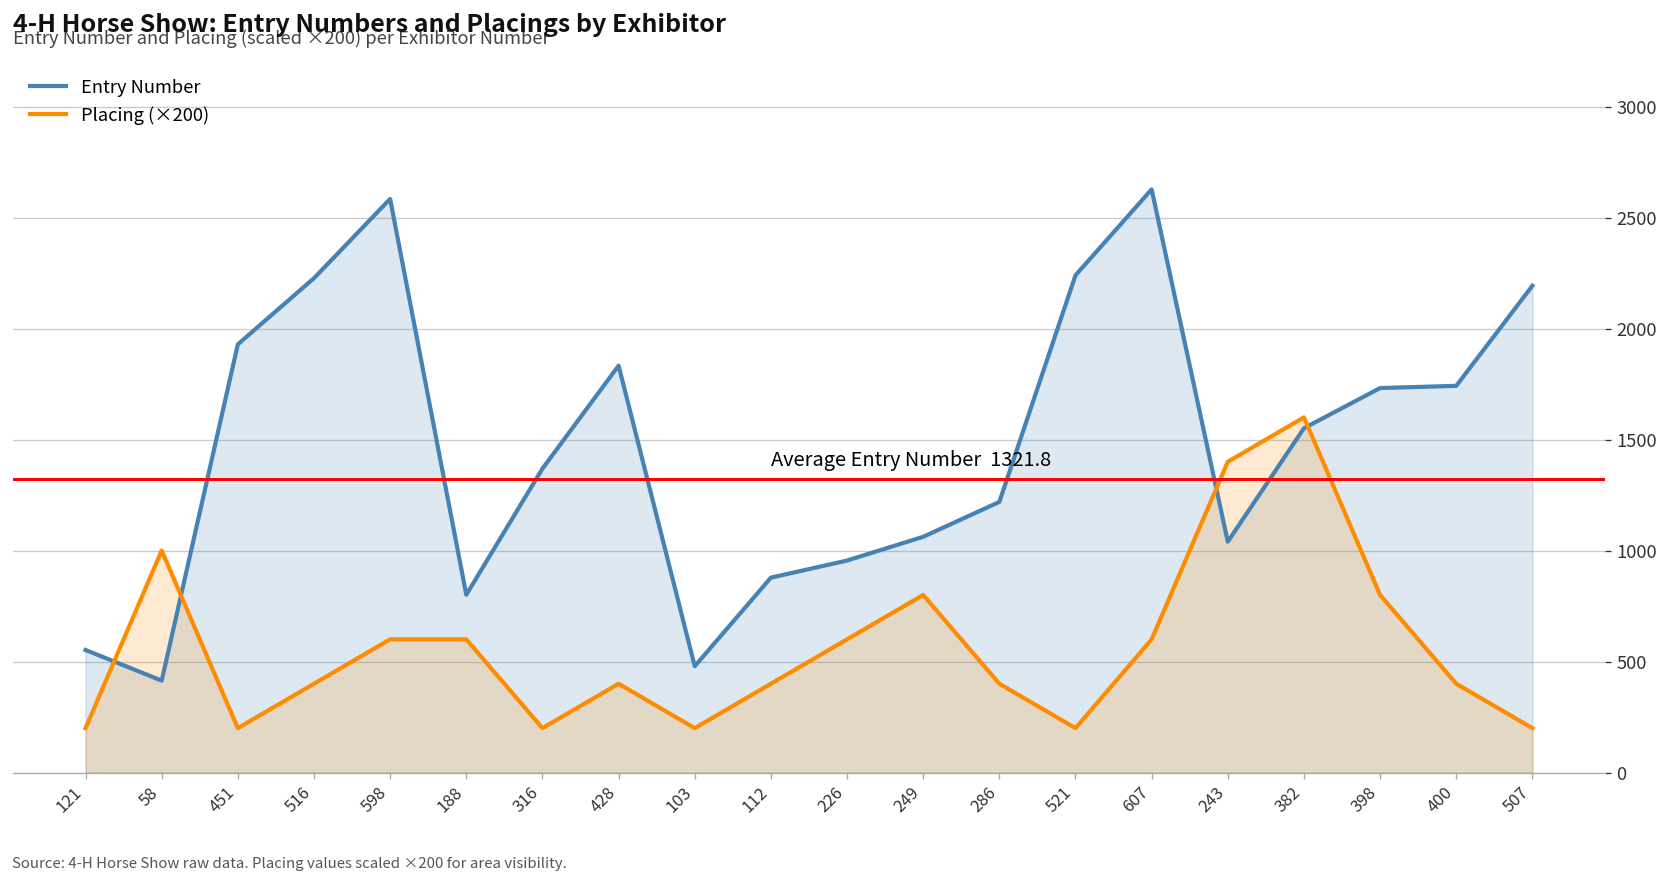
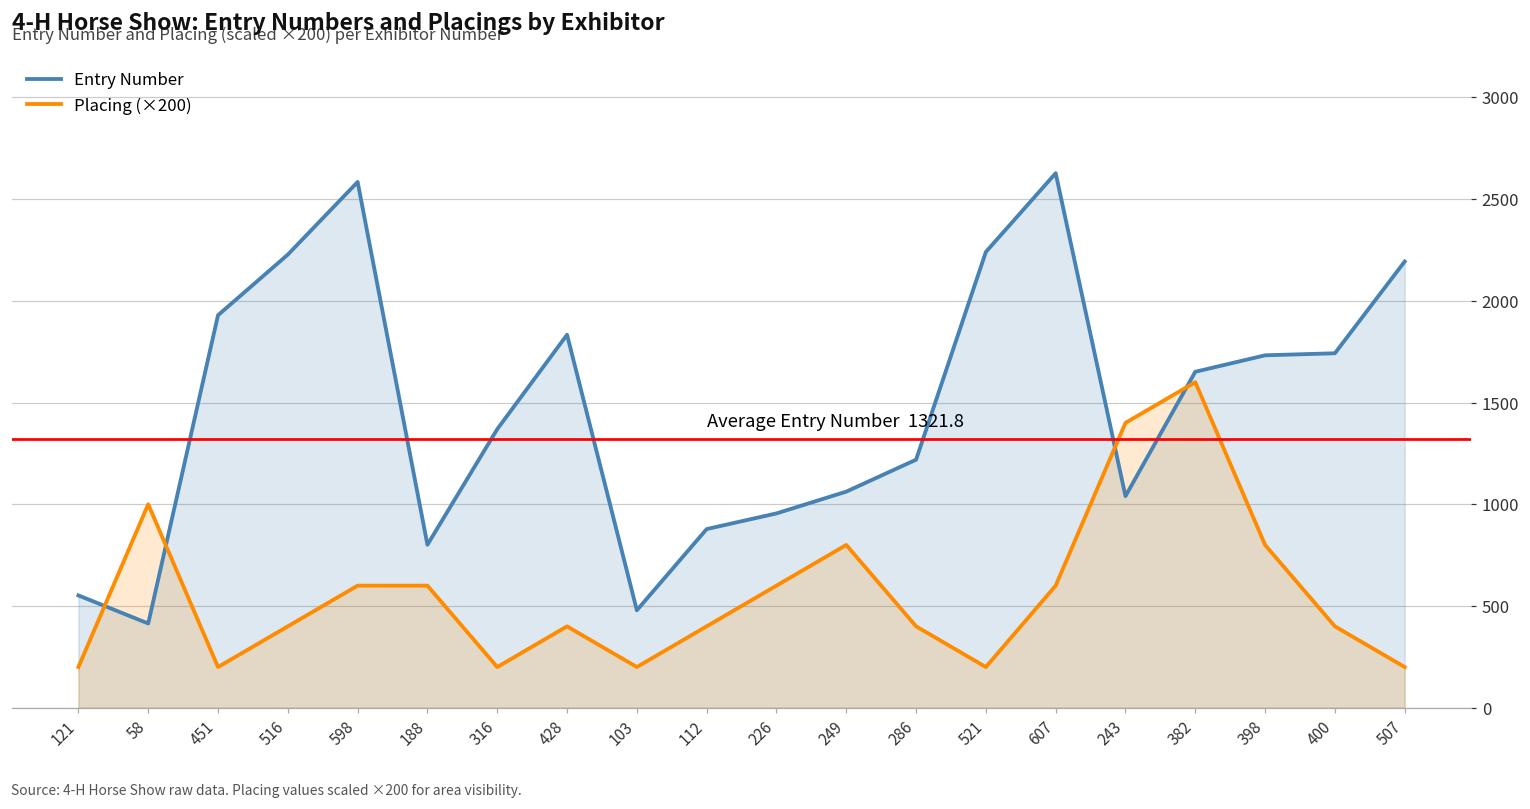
  {
    "Entry Number": {
      "121": 550,
      "58": 410,
      "451": 1930,
      "516": 2230,
      "598": 2580,
      "188": 800,
      "316": 1370,
      "428": 1830,
      "103": 480,
      "112": 880,
      "226": 960,
      "249": 1060,
      "286": 1220,
      "521": 2240,
      "607": 2630,
      "243": 1040,
-     "382": 1550,
+     "382": 1650,
      "398": 1730,
      "400": 1740,
      "507": 2190
    },
    "Placing (×200)": {
      "121": 200,
      "58": 1000,
      "451": 200,
      "516": 400,
      "598": 600,
      "188": 600,
      "316": 200,
      "428": 400,
      "103": 200,
      "112": 400,
      "226": 600,
      "249": 800,
      "286": 400,
      "521": 200,
      "607": 600,
      "243": 1400,
      "382": 1600,
      "398": 800,
      "400": 400,
      "507": 200
    }
  }
